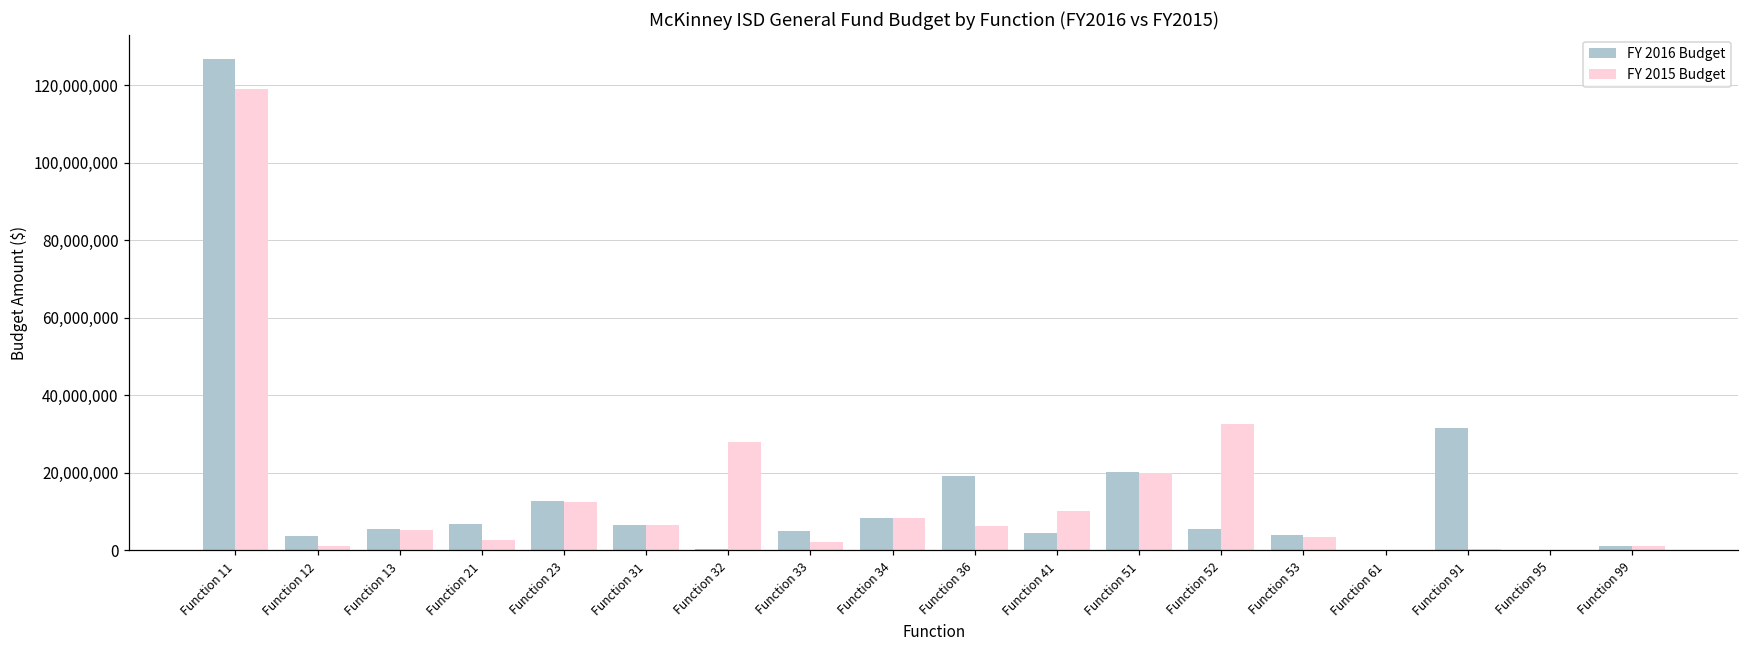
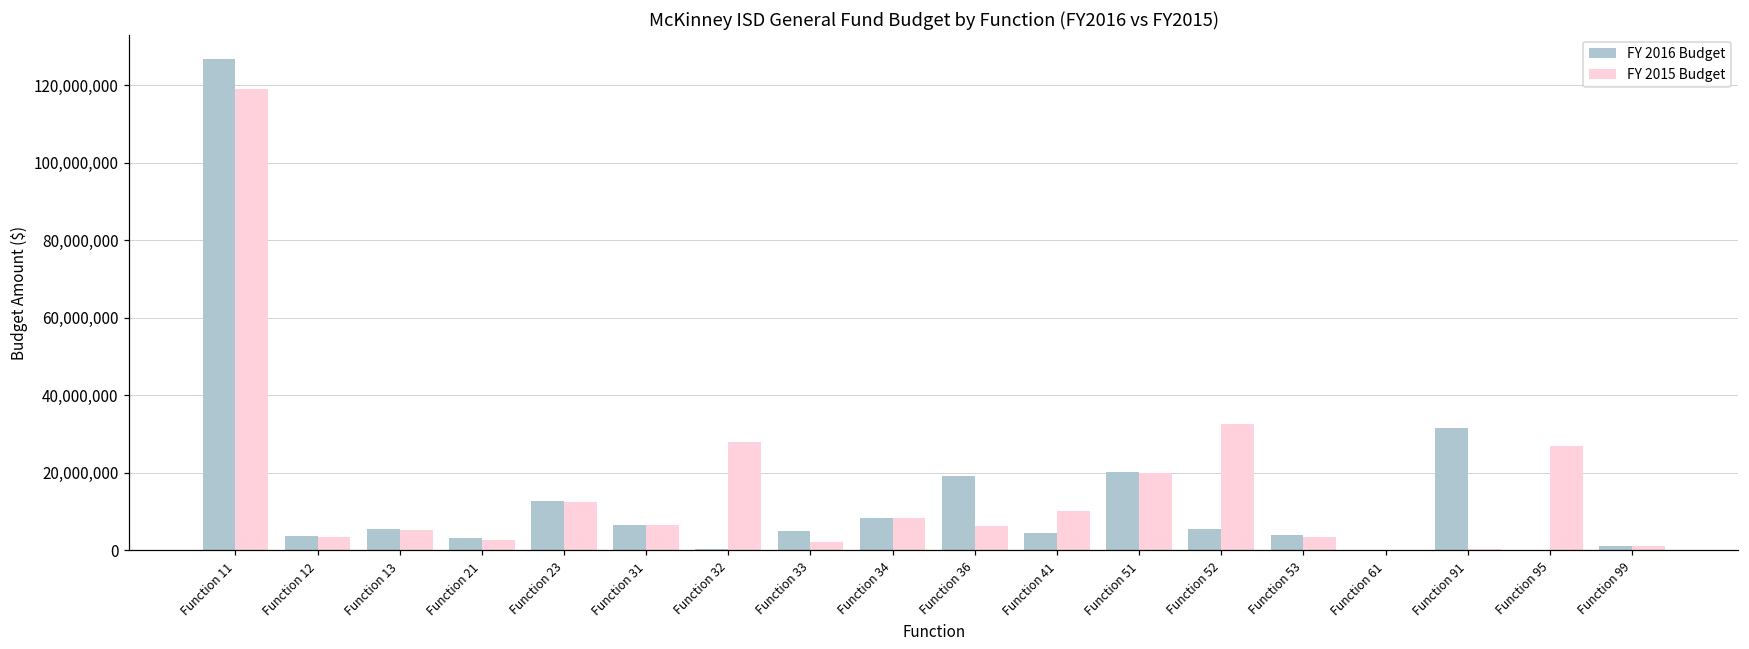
  {
    "FY 2016 Budget": {
      "Function 11": "127,000,000",
      "Function 12": "4,000,000",
      "Function 13": "5,000,000",
-     "Function 21": "7,000,000",
+     "Function 21": "3,000,000",
      "Function 23": "13,000,000",
      "Function 31": "7,000,000",
      "Function 33": "5,000,000",
      "Function 34": "8,000,000",
      "Function 36": "19,000,000",
      "Function 41": "4,000,000",
      "Function 51": "20,000,000",
      "Function 52": "5,000,000",
      "Function 53": "4,000,000",
      "Function 91": "32,000,000",
      "Function 99": "1,000,000"
    },
    "FY 2015 Budget": {
      "Function 11": "119,000,000",
-     "Function 12": "1,000,000",
+     "Function 12": "4,000,000",
      "Function 13": "5,000,000",
      "Function 21": "3,000,000",
      "Function 23": "12,000,000",
      "Function 31": "7,000,000",
      "Function 32": "28,000,000",
      "Function 33": "2,000,000",
      "Function 34": "8,000,000",
      "Function 36": "6,000,000",
      "Function 41": "10,000,000",
      "Function 51": "20,000,000",
      "Function 52": "33,000,000",
      "Function 53": "3,000,000",
-     "Function 95": "0",
+     "Function 95": "27,000,000",
      "Function 99": "1,000,000"
    }
  }
